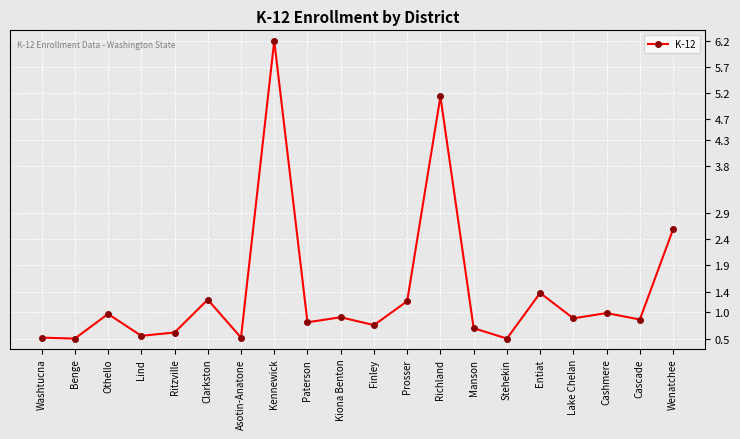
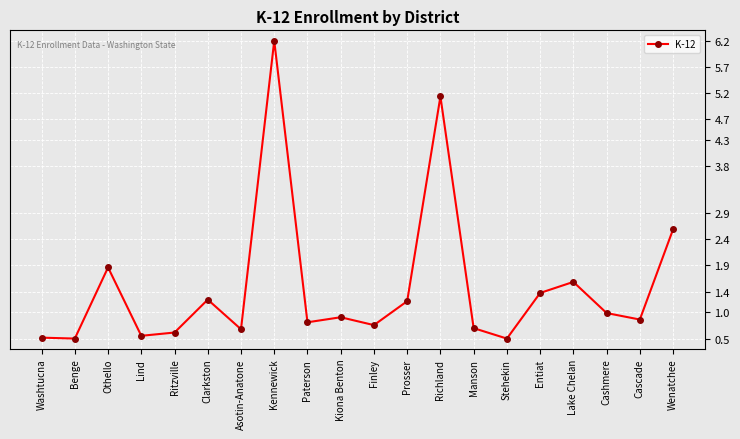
  {
    "Washtucna": 0.5,
    "Benge": 0.5,
-   "Othello": 1.0,
+   "Othello": 1.9,
    "Lind": 0.6,
    "Ritzville": 0.6,
    "Clarkston": 1.2,
-   "Asotin-Anatone": 0.5,
+   "Asotin-Anatone": 0.7,
    "Kennewick": 6.2,
    "Paterson": 0.8,
    "Kiona Benton": 0.9,
    "Finley": 0.8,
    "Prosser": 1.2,
    "Richland": 5.1,
    "Manson": 0.7,
    "Stehekin": 0.5,
    "Entiat": 1.4,
-   "Lake Chelan": 0.9,
+   "Lake Chelan": 1.6,
    "Cashmere": 1.0,
    "Cascade": 0.9,
    "Wenatchee": 2.6
  }
